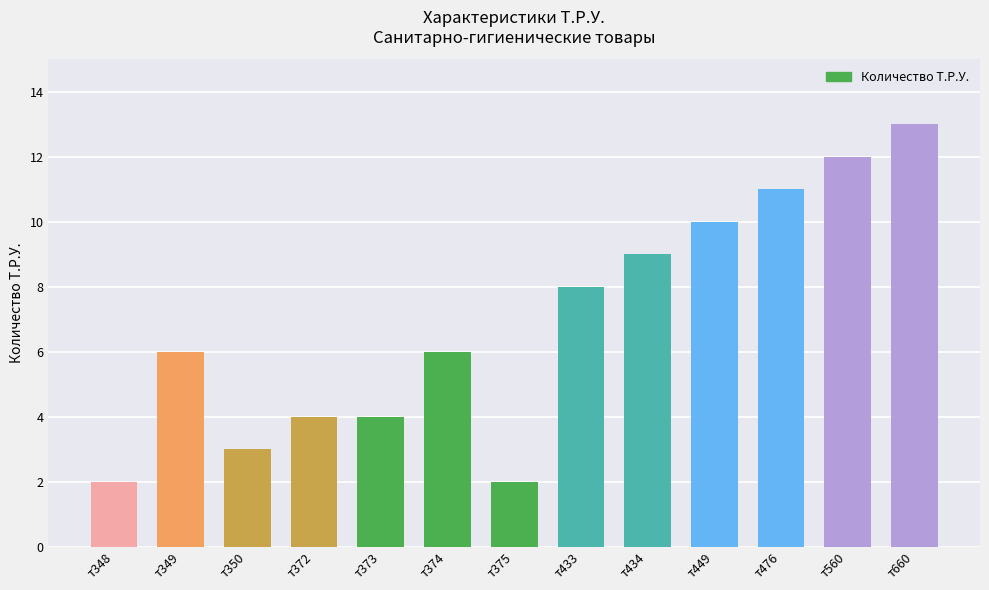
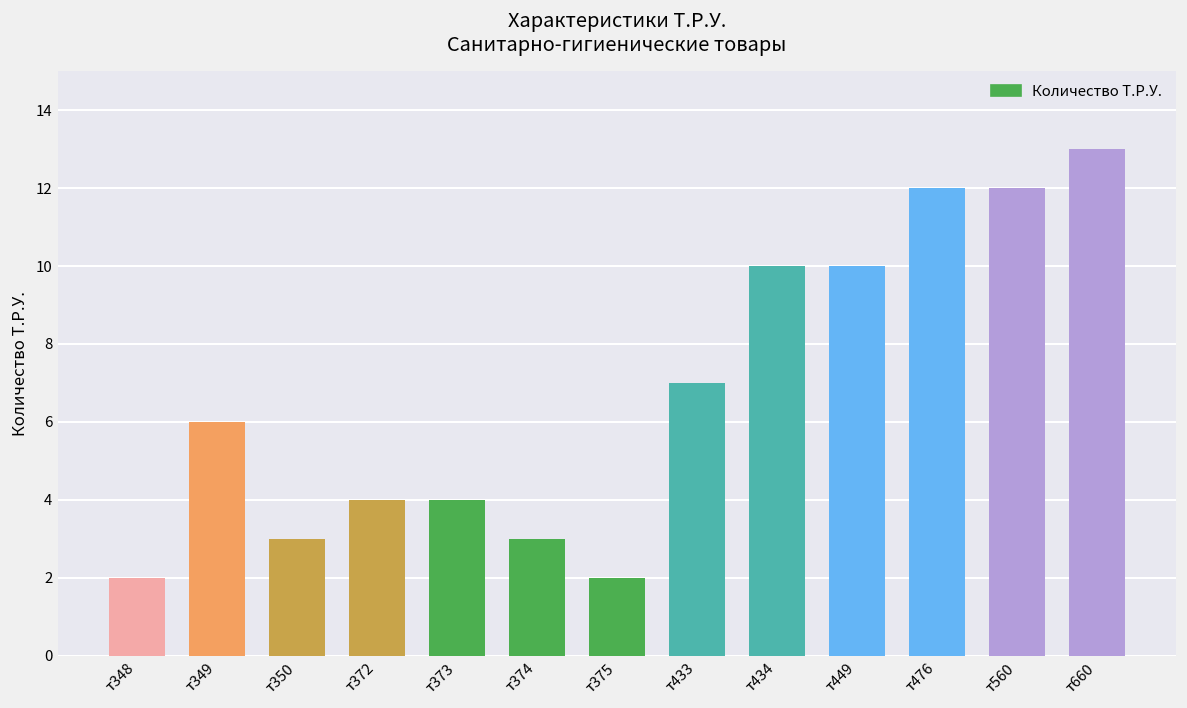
  {
    "т348": 2,
    "т349": 6,
    "т350": 3,
    "т372": 4,
    "т373": 4,
-   "т374": 6,
+   "т374": 3,
    "т375": 2,
-   "т433": 8,
-   "т434": 9,
+   "т433": 7,
+   "т434": 10,
    "т449": 10,
-   "т476": 11,
+   "т476": 12,
    "т560": 12,
    "т660": 13
  }
